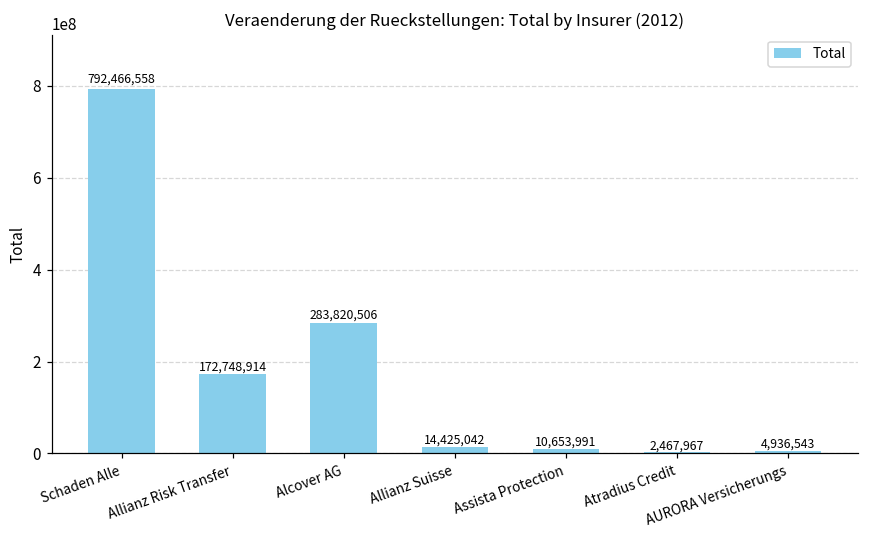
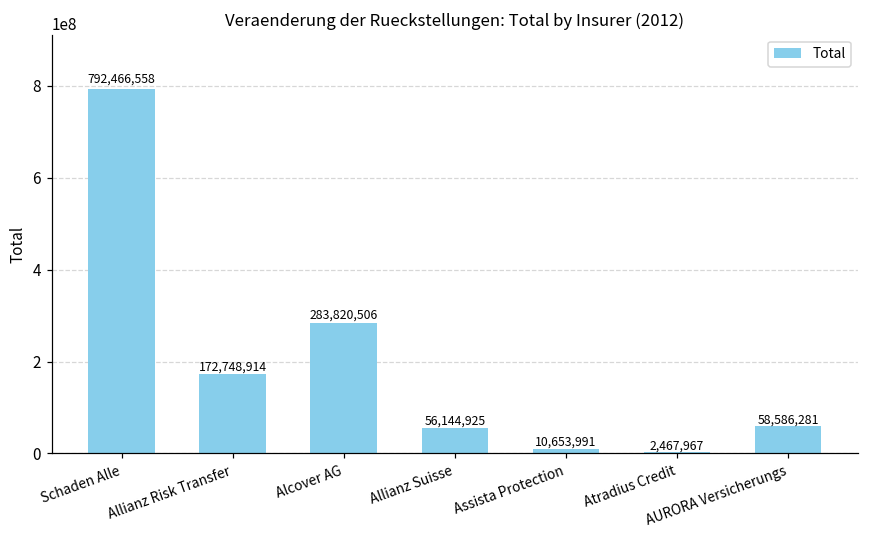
  {
    "Schaden Alle": "792,466,558",
    "Allianz Risk Transfer": "172,748,914",
    "Alcover AG": "283,820,506",
-   "Allianz Suisse": "14,425,042",
+   "Allianz Suisse": "56,144,925",
    "Assista Protection": "10,653,991",
    "Atradius Credit": "2,467,967",
-   "AURORA Versicherungs": "4,936,543"
+   "AURORA Versicherungs": "58,586,281"
  }
